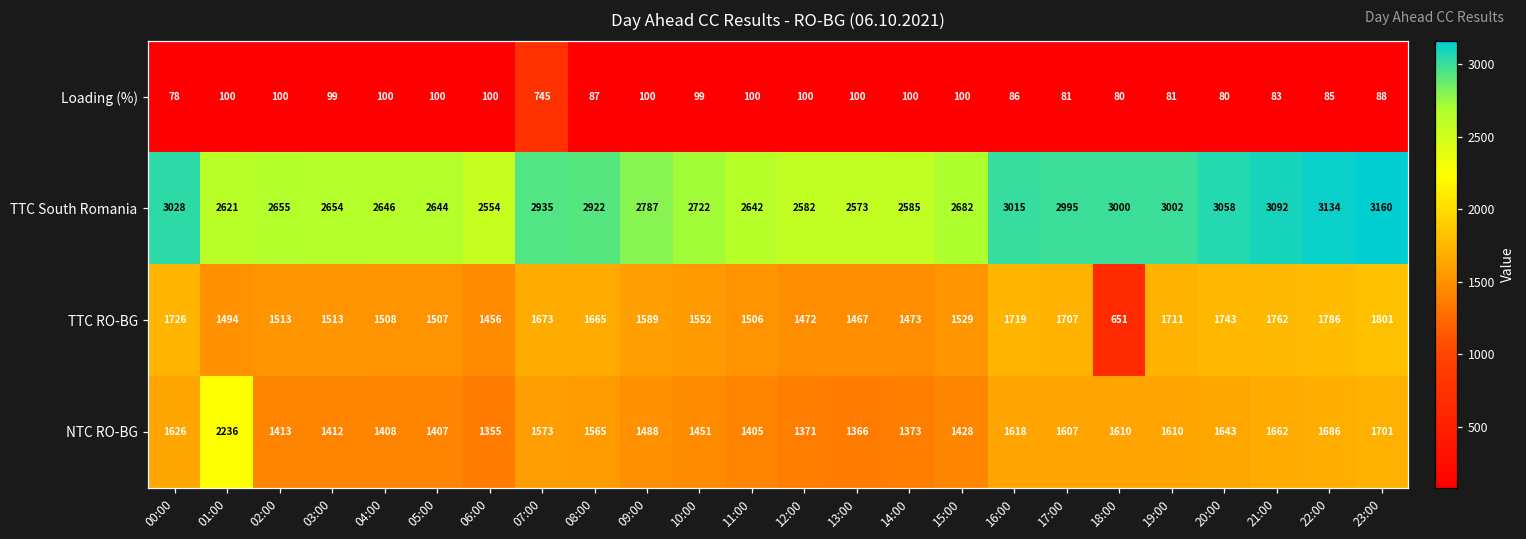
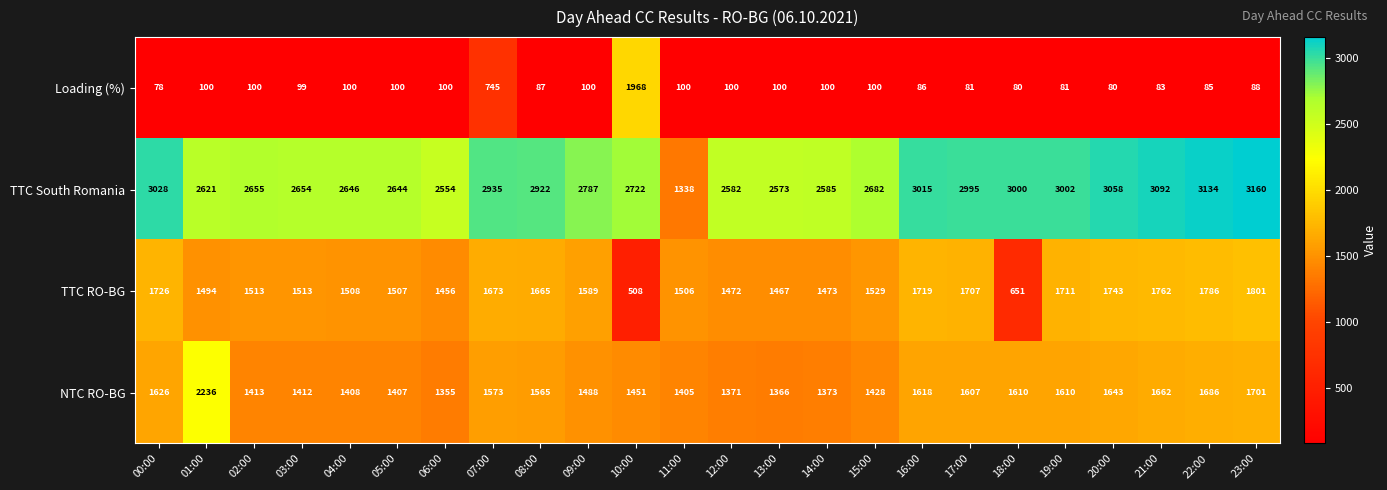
  {
    "Loading (%)": {
      "00:00": 78,
      "01:00": 100,
      "02:00": 100,
      "03:00": 99,
      "04:00": 100,
      "05:00": 100,
      "06:00": 100,
      "07:00": 745,
      "08:00": 87,
      "09:00": 100,
-     "10:00": 99,
+     "10:00": 1968,
      "11:00": 100,
      "12:00": 100,
      "13:00": 100,
      "14:00": 100,
      "15:00": 100,
      "16:00": 86,
      "17:00": 81,
      "18:00": 80,
      "19:00": 81,
      "20:00": 80,
      "21:00": 83,
      "22:00": 85,
      "23:00": 88
    },
    "TTC South Romania": {
      "00:00": 3028,
      "01:00": 2621,
      "02:00": 2655,
      "03:00": 2654,
      "04:00": 2646,
      "05:00": 2644,
      "06:00": 2554,
      "07:00": 2935,
      "08:00": 2922,
      "09:00": 2787,
      "10:00": 2722,
-     "11:00": 2642,
+     "11:00": 1338,
      "12:00": 2582,
      "13:00": 2573,
      "14:00": 2585,
      "15:00": 2682,
      "16:00": 3015,
      "17:00": 2995,
      "18:00": 3000,
      "19:00": 3002,
      "20:00": 3058,
      "21:00": 3092,
      "22:00": 3134,
      "23:00": 3160
    },
    "TTC RO-BG": {
      "00:00": 1726,
      "01:00": 1494,
      "02:00": 1513,
      "03:00": 1513,
      "04:00": 1508,
      "05:00": 1507,
      "06:00": 1456,
      "07:00": 1673,
      "08:00": 1665,
      "09:00": 1589,
-     "10:00": 1552,
+     "10:00": 508,
      "11:00": 1506,
      "12:00": 1472,
      "13:00": 1467,
      "14:00": 1473,
      "15:00": 1529,
      "16:00": 1719,
      "17:00": 1707,
      "18:00": 651,
      "19:00": 1711,
      "20:00": 1743,
      "21:00": 1762,
      "22:00": 1786,
      "23:00": 1801
    },
    "NTC RO-BG": {
      "00:00": 1626,
      "01:00": 2236,
      "02:00": 1413,
      "03:00": 1412,
      "04:00": 1408,
      "05:00": 1407,
      "06:00": 1355,
      "07:00": 1573,
      "08:00": 1565,
      "09:00": 1488,
      "10:00": 1451,
      "11:00": 1405,
      "12:00": 1371,
      "13:00": 1366,
      "14:00": 1373,
      "15:00": 1428,
      "16:00": 1618,
      "17:00": 1607,
      "18:00": 1610,
      "19:00": 1610,
      "20:00": 1643,
      "21:00": 1662,
      "22:00": 1686,
      "23:00": 1701
    }
  }
